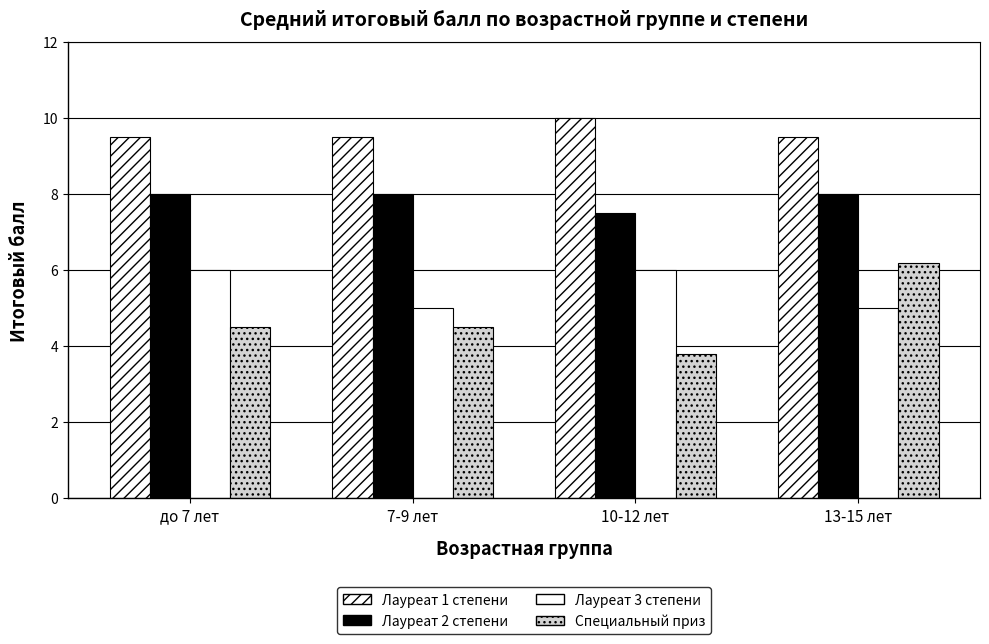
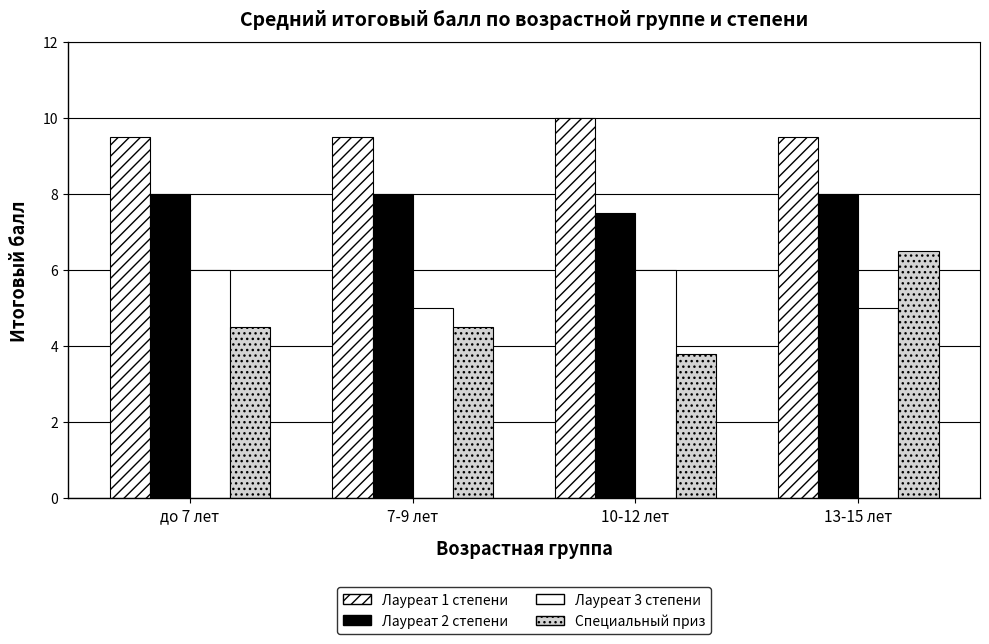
  {
    "Лауреат 2 степени": {
      "до 7 лет": 8.0,
      "7-9 лет": 8.0,
      "10-12 лет": 7.5,
      "13-15 лет": 8.0
    },
    "Специальный приз": {
      "до 7 лет": 4.5,
      "7-9 лет": 4.5,
      "10-12 лет": 3.8,
-     "13-15 лет": 6.2
+     "13-15 лет": 6.5
    }
  }
